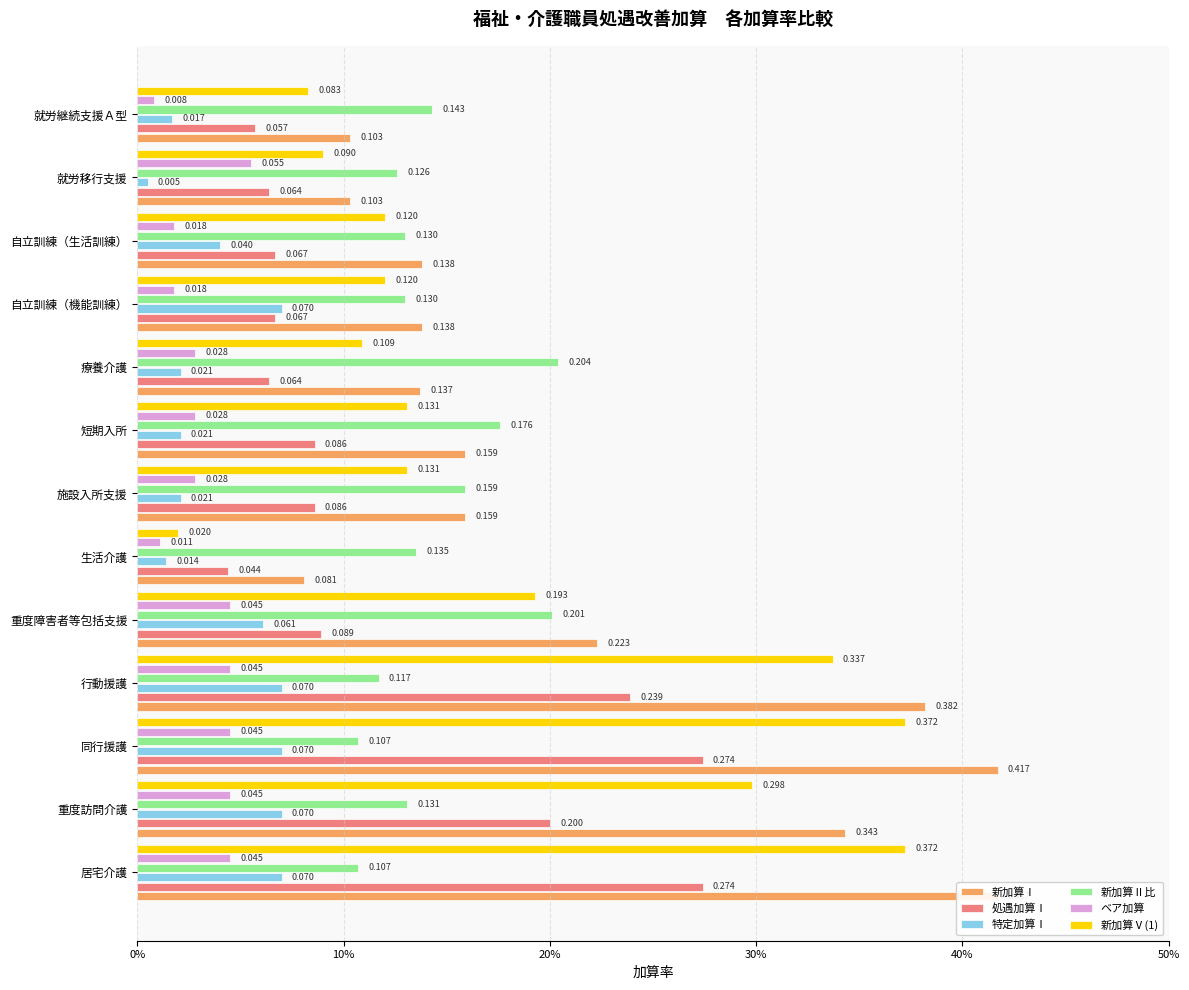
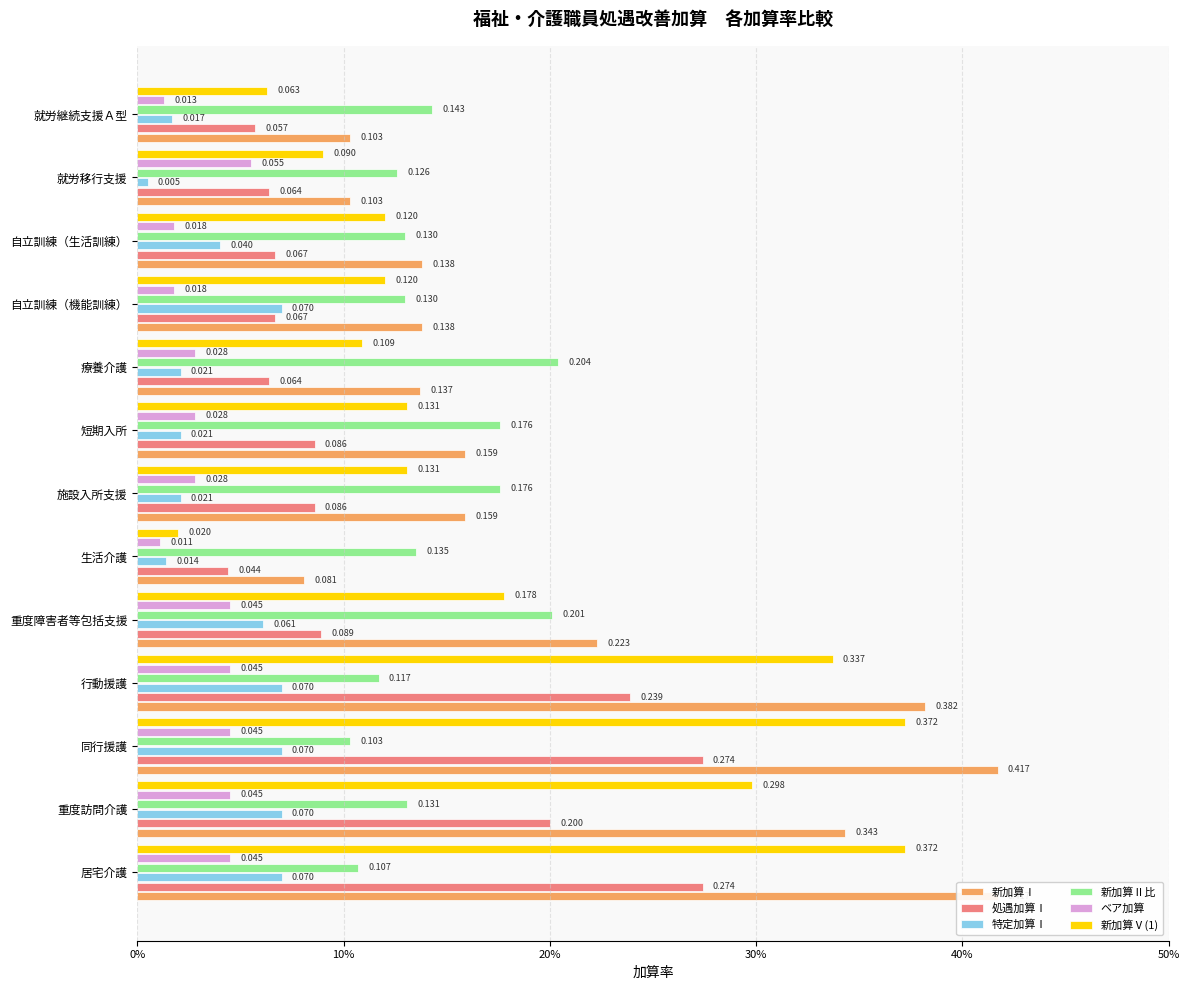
  {
    "特定加算Ⅰ": {
      "就労継続支援Ａ型": 0.017,
      "就労移行支援": 0.005,
      "自立訓練（生活訓練）": 0.040,
      "自立訓練（機能訓練）": 0.070,
      "療養介護": 0.021,
      "短期入所": 0.021,
      "施設入所支援": 0.021,
      "生活介護": 0.014,
      "重度障害者等包括支援": 0.061,
      "行動援護": 0.070,
      "同行援護": 0.070,
      "重度訪問介護": 0.070,
      "居宅介護": 0.070
    },
    "新加算Ⅱ比": {
      "就労継続支援Ａ型": 0.143,
      "就労移行支援": 0.126,
      "自立訓練（生活訓練）": 0.130,
      "自立訓練（機能訓練）": 0.130,
      "療養介護": 0.204,
      "短期入所": 0.176,
-     "施設入所支援": 0.159,
+     "施設入所支援": 0.176,
      "生活介護": 0.135,
      "重度障害者等包括支援": 0.201,
      "行動援護": 0.117,
-     "同行援護": 0.107,
+     "同行援護": 0.103,
      "重度訪問介護": 0.131,
      "居宅介護": 0.107
    },
    "ベア加算": {
-     "就労継続支援Ａ型": 0.008,
+     "就労継続支援Ａ型": 0.013,
      "就労移行支援": 0.055,
      "自立訓練（生活訓練）": 0.018,
      "自立訓練（機能訓練）": 0.018,
      "療養介護": 0.028,
      "短期入所": 0.028,
      "施設入所支援": 0.028,
      "生活介護": 0.011,
      "重度障害者等包括支援": 0.045,
      "行動援護": 0.045,
      "同行援護": 0.045,
      "重度訪問介護": 0.045,
      "居宅介護": 0.045
    },
    "新加算Ⅴ(1)": {
-     "就労継続支援Ａ型": 0.083,
+     "就労継続支援Ａ型": 0.063,
      "就労移行支援": 0.090,
      "自立訓練（生活訓練）": 0.120,
      "自立訓練（機能訓練）": 0.120,
      "療養介護": 0.109,
      "短期入所": 0.131,
      "施設入所支援": 0.131,
      "生活介護": 0.020,
-     "重度障害者等包括支援": 0.193,
+     "重度障害者等包括支援": 0.178,
      "行動援護": 0.337,
      "同行援護": 0.372,
      "重度訪問介護": 0.298,
      "居宅介護": 0.372
    }
  }
